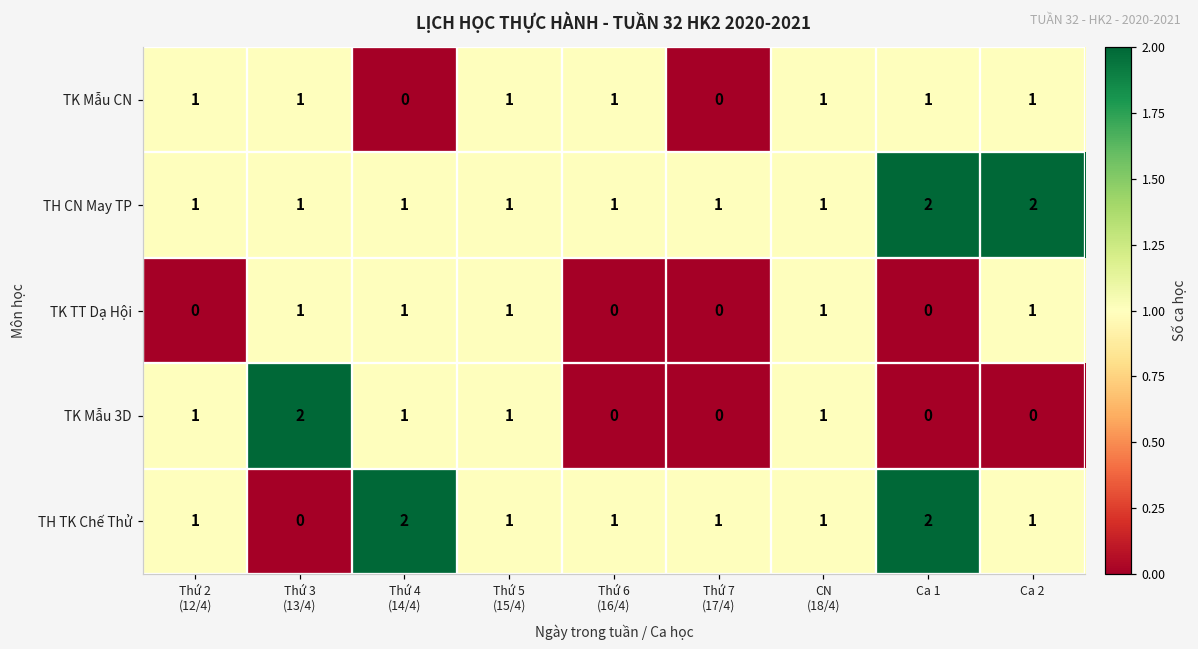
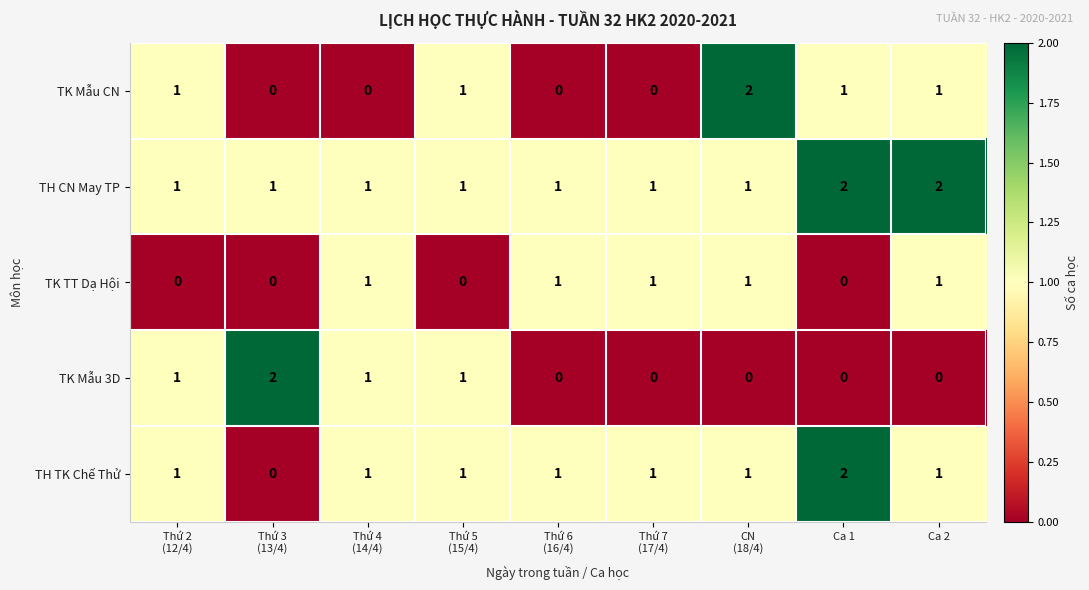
  {
    "TK Mẫu CN": {
      "Thứ 2 (12/4)": 1,
-     "Thứ 3 (13/4)": 1,
+     "Thứ 3 (13/4)": 0,
      "Thứ 4 (14/4)": 0,
      "Thứ 5 (15/4)": 1,
-     "Thứ 6 (16/4)": 1,
+     "Thứ 6 (16/4)": 0,
      "Thứ 7 (17/4)": 0,
-     "CN (18/4)": 1,
+     "CN (18/4)": 2,
      "Ca 1": 1,
      "Ca 2": 1
    },
    "TH CN May TP": {
      "Thứ 2 (12/4)": 1,
      "Thứ 3 (13/4)": 1,
      "Thứ 4 (14/4)": 1,
      "Thứ 5 (15/4)": 1,
      "Thứ 6 (16/4)": 1,
      "Thứ 7 (17/4)": 1,
      "CN (18/4)": 1,
      "Ca 1": 2,
      "Ca 2": 2
    },
    "TK TT Dạ Hội": {
      "Thứ 2 (12/4)": 0,
-     "Thứ 3 (13/4)": 1,
+     "Thứ 3 (13/4)": 0,
      "Thứ 4 (14/4)": 1,
-     "Thứ 5 (15/4)": 1,
-     "Thứ 6 (16/4)": 0,
-     "Thứ 7 (17/4)": 0,
+     "Thứ 5 (15/4)": 0,
+     "Thứ 6 (16/4)": 1,
+     "Thứ 7 (17/4)": 1,
      "CN (18/4)": 1,
      "Ca 1": 0,
      "Ca 2": 1
    },
    "TK Mẫu 3D": {
      "Thứ 2 (12/4)": 1,
      "Thứ 3 (13/4)": 2,
      "Thứ 4 (14/4)": 1,
      "Thứ 5 (15/4)": 1,
      "Thứ 6 (16/4)": 0,
      "Thứ 7 (17/4)": 0,
-     "CN (18/4)": 1,
+     "CN (18/4)": 0,
      "Ca 1": 0,
      "Ca 2": 0
    },
    "TH TK Chế Thử": {
      "Thứ 2 (12/4)": 1,
      "Thứ 3 (13/4)": 0,
-     "Thứ 4 (14/4)": 2,
+     "Thứ 4 (14/4)": 1,
      "Thứ 5 (15/4)": 1,
      "Thứ 6 (16/4)": 1,
      "Thứ 7 (17/4)": 1,
      "CN (18/4)": 1,
      "Ca 1": 2,
      "Ca 2": 1
    }
  }
